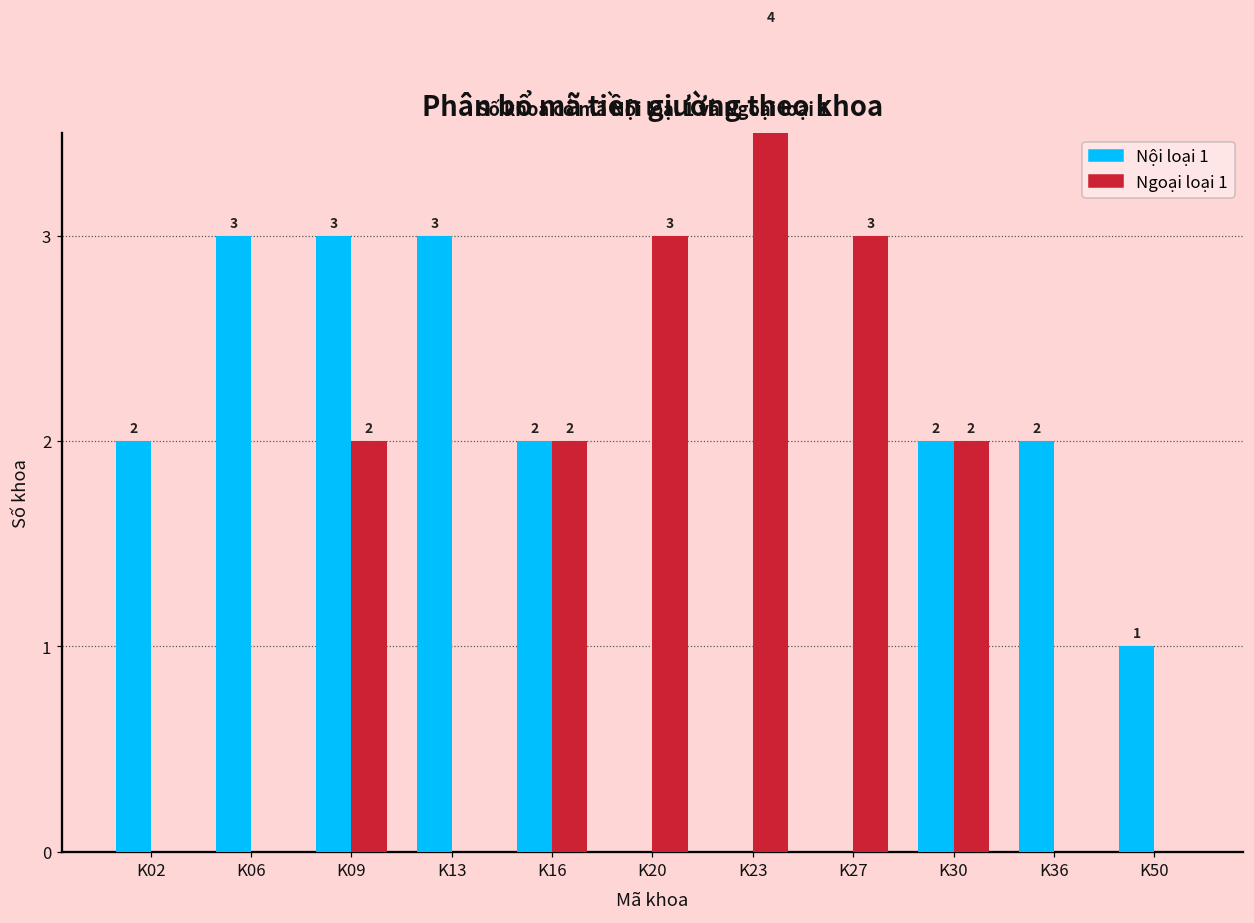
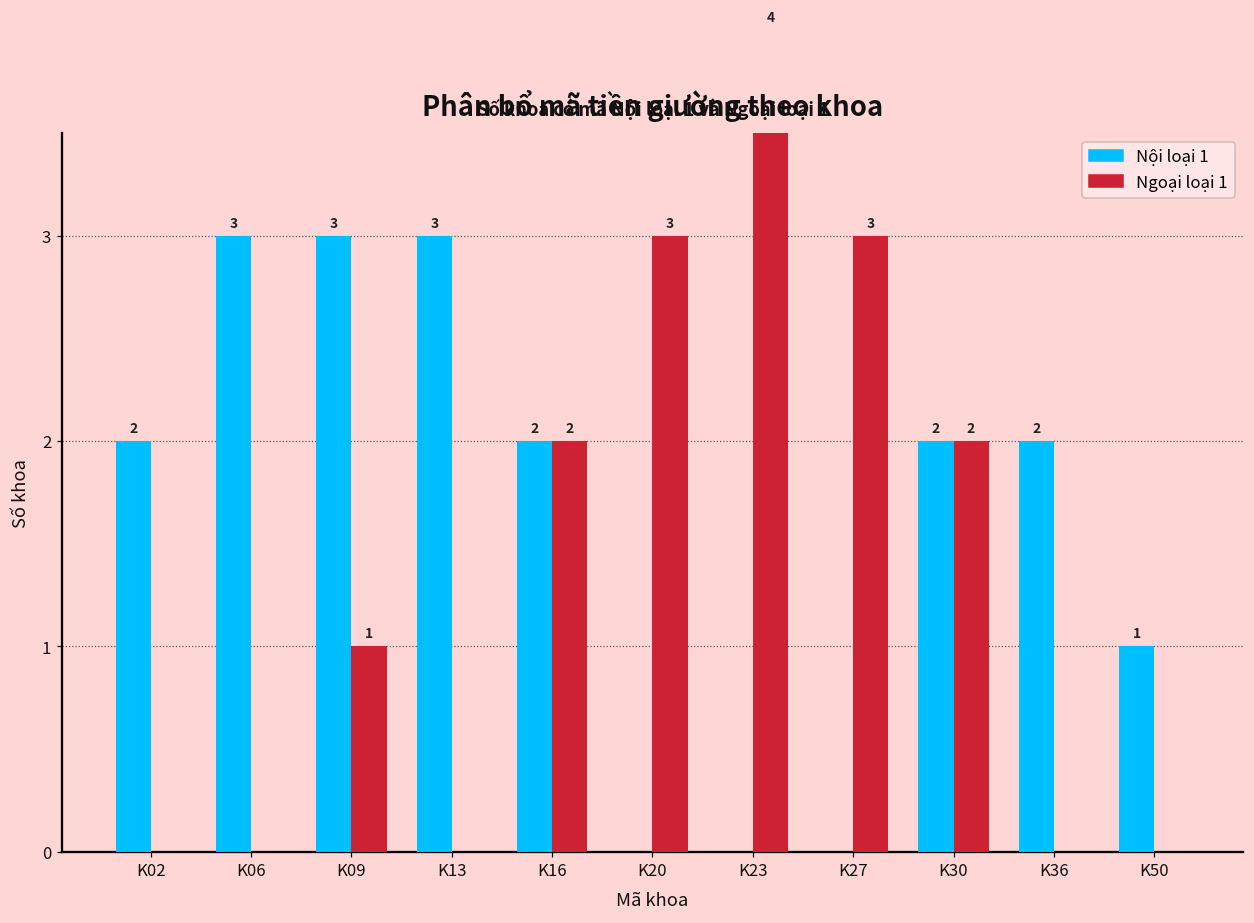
  {
    "Nội loại 1": {
      "K02": 2,
      "K06": 3,
      "K09": 3,
      "K13": 3,
      "K16": 2,
      "K30": 2,
      "K36": 2,
      "K50": 1
    },
    "Ngoại loại 1": {
-     "K09": 2,
+     "K09": 1,
      "K16": 2,
      "K20": 3,
      "K27": 3,
      "K30": 2
    }
  }
